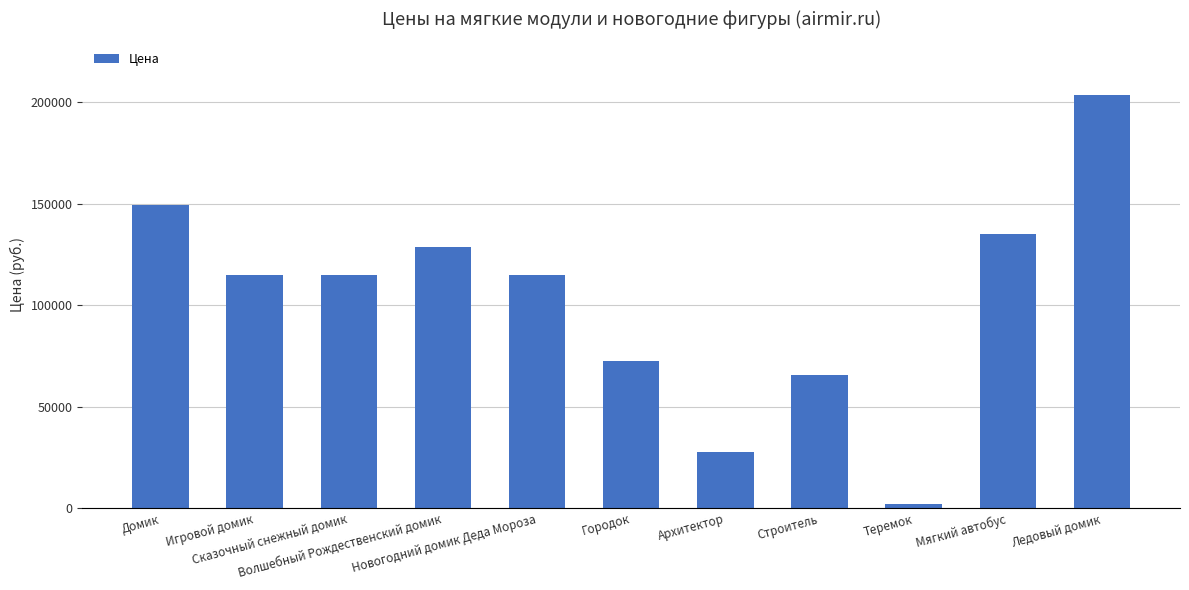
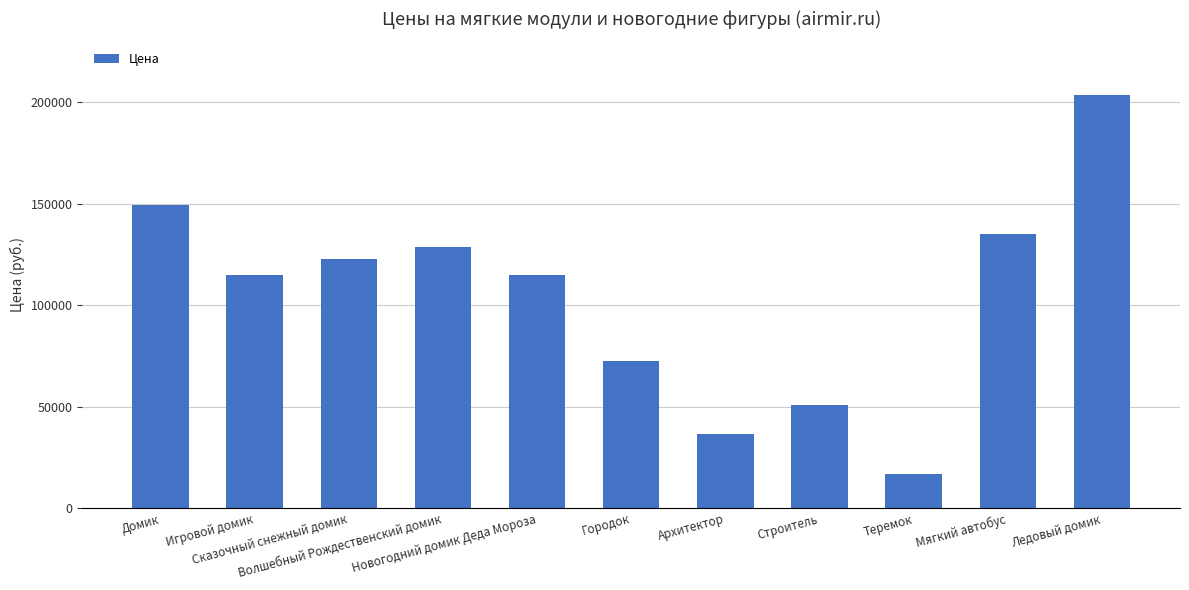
  {
    "Домик": 150000,
    "Игровой домик": 115000,
-   "Сказочный снежный домик": 115000,
+   "Сказочный снежный домик": 123000,
    "Волшебный Рождественский домик": 129000,
    "Новогодний домик Деда Мороза": 115000,
    "Городок": 72000,
-   "Архитектор": 28000,
-   "Строитель": 66000,
-   "Теремок": 2000,
+   "Архитектор": 37000,
+   "Строитель": 51000,
+   "Теремок": 17000,
    "Мягкий автобус": 135000,
    "Ледовый домик": 204000
  }
